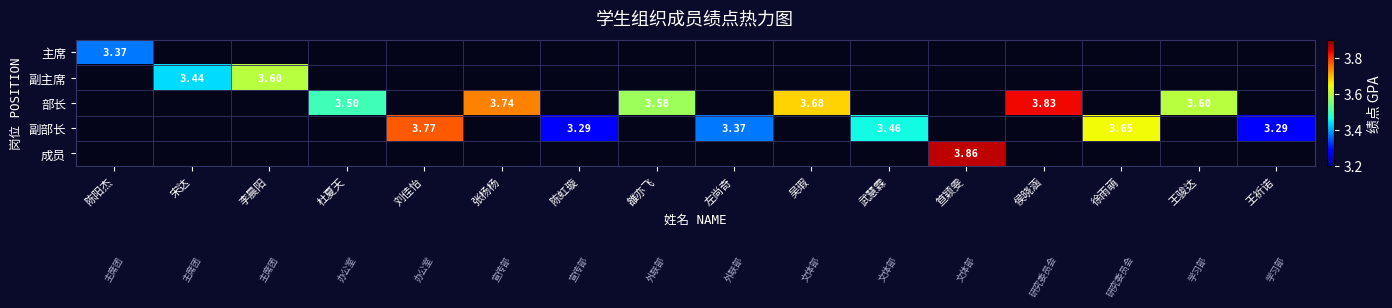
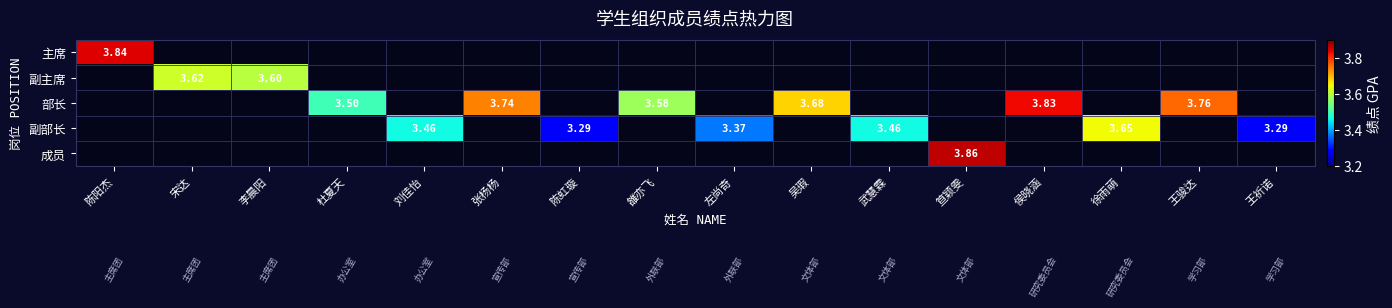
  {
    "主席": {
-     "陈阳杰": 3.37
+     "陈阳杰": 3.84
    },
    "副主席": {
-     "宋达": 3.44,
+     "宋达": 3.62,
      "李晨阳": 3.60
    },
    "部长": {
      "杜夏天": 3.50,
      "张杨杨": 3.74,
      "雒亦飞": 3.58,
      "吴瑕": 3.68,
      "侯晓涵": 3.83,
-     "王骏达": 3.60
+     "王骏达": 3.76
    },
    "副部长": {
-     "刘佳怡": 3.77,
+     "刘佳怡": 3.46,
      "陈虹璇": 3.29,
      "左尚奇": 3.37,
      "武慧霖": 3.46,
      "徐雨萌": 3.65,
      "王祈诺": 3.29
    },
    "成员": {
      "笪颖雯": 3.86
    }
  }
